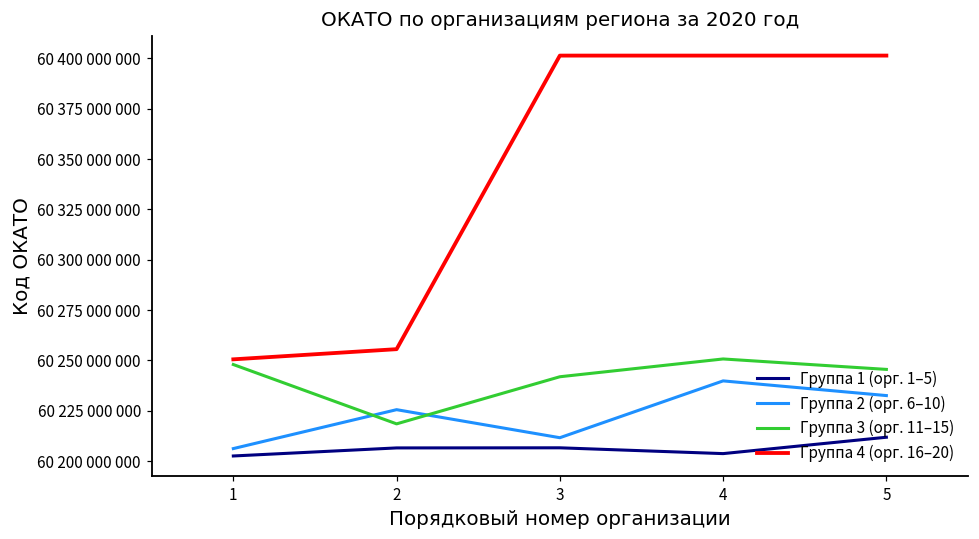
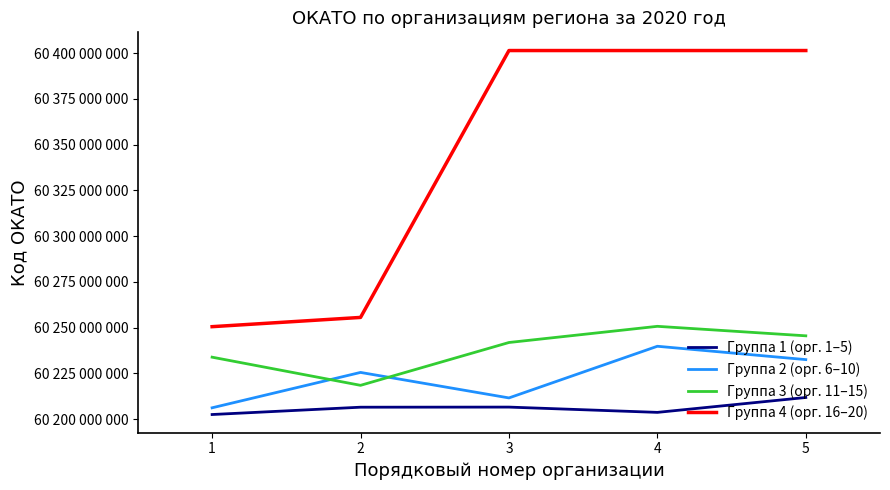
  {
    "Группа 1 (орг. 1–5)": {
      "1": 60203000000,
      "2": 60207000000,
      "3": 60207000000,
      "4": 60204000000,
      "5": 60212000000
    },
    "Группа 2 (орг. 6–10)": {
      "1": 60206000000,
      "2": 60226000000,
      "3": 60212000000,
      "4": 60240000000,
      "5": 60233000000
    },
    "Группа 3 (орг. 11–15)": {
-     "1": 60248000000,
+     "1": 60234000000,
      "2": 60218000000,
      "3": 60242000000,
      "4": 60251000000,
      "5": 60246000000
    },
    "Группа 4 (орг. 16–20)": {
      "1": 60251000000,
      "2": 60256000000,
      "3": 60401000000,
      "4": 60401000000,
      "5": 60401000000
    }
  }
